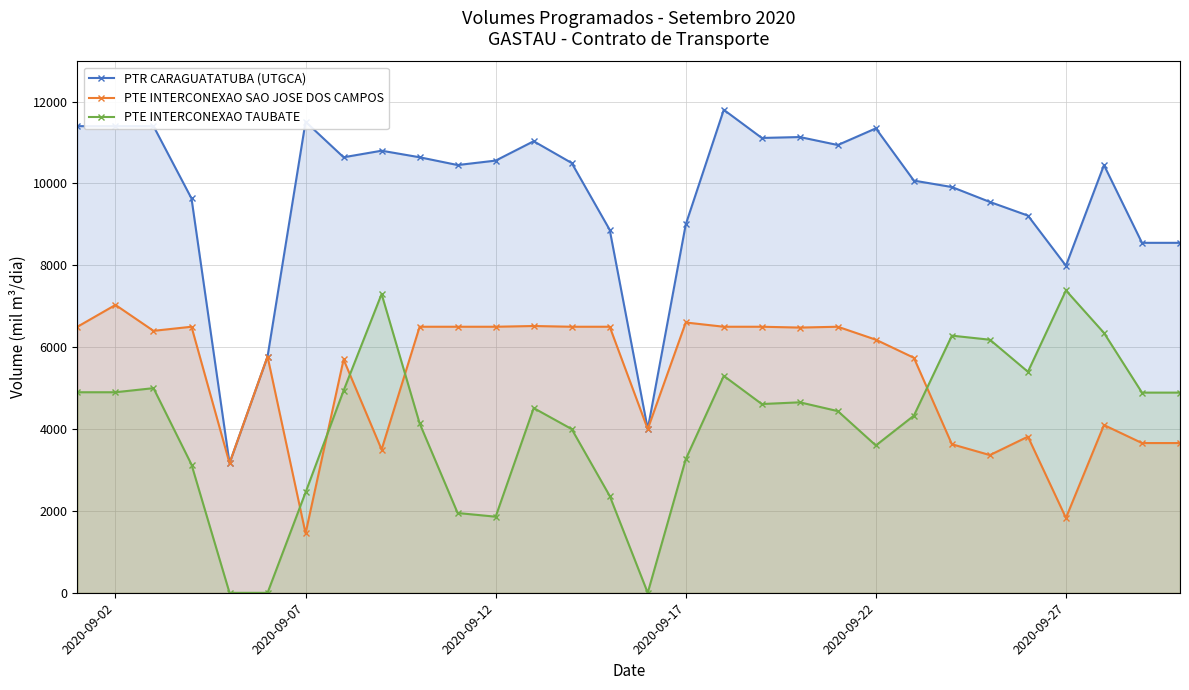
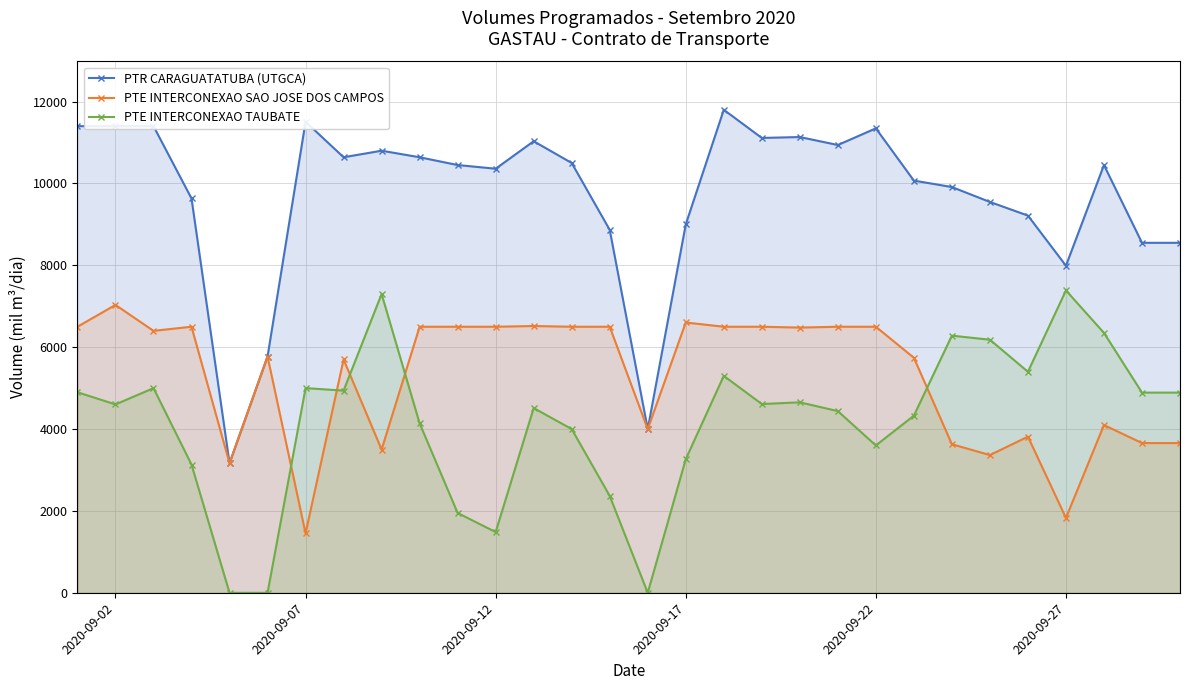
  {
    "PTR CARAGUATATUBA (UTGCA)": {
-     "2020-09-12": 10600,
+     "2020-09-12": 10400,
      "2020-09-17": 9000,
      "2020-09-22": 11300,
      "2020-09-27": 8000
    },
    "PTE INTERCONEXAO SAO JOSE DOS CAMPOS": {
      "2020-09-02": 7000,
      "2020-09-07": 1500,
      "2020-09-12": 6500,
      "2020-09-17": 6600,
-     "2020-09-22": 6200,
+     "2020-09-22": 6500,
      "2020-09-27": 1800
    },
    "PTE INTERCONEXAO TAUBATE": {
-     "2020-09-02": 4900,
-     "2020-09-07": 2500,
-     "2020-09-12": 1900,
+     "2020-09-02": 4600,
+     "2020-09-07": 5000,
+     "2020-09-12": 1500,
      "2020-09-17": 3300,
      "2020-09-22": 3600,
      "2020-09-27": 7400
    }
  }
